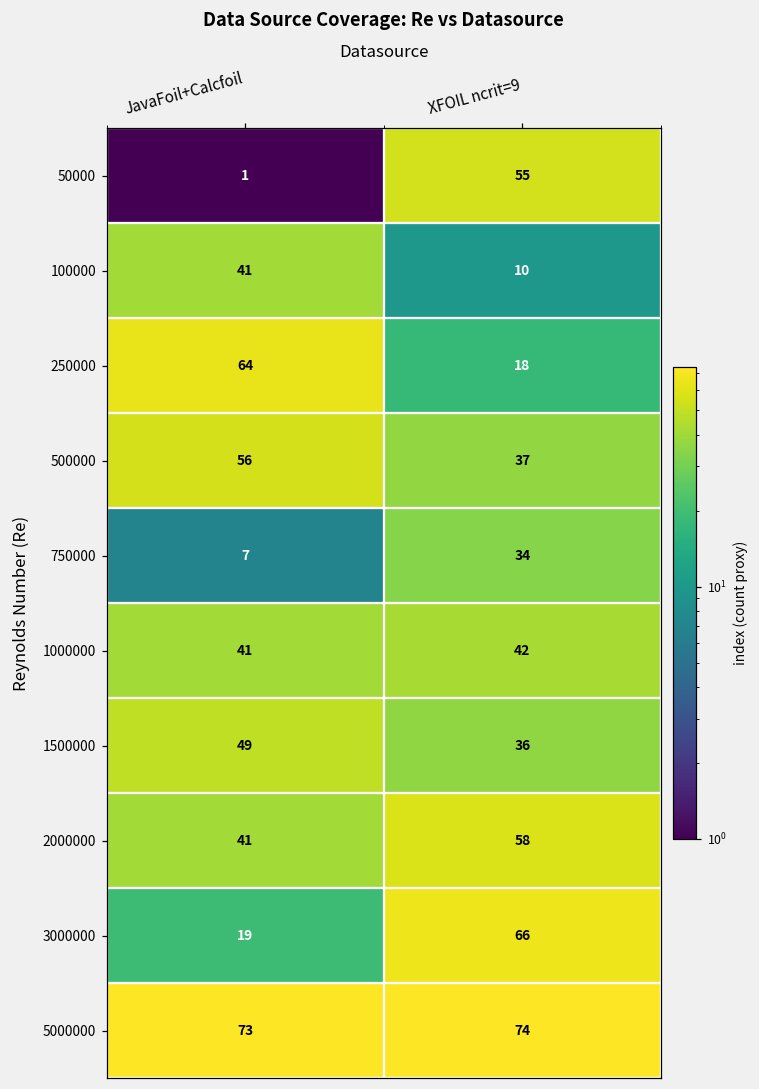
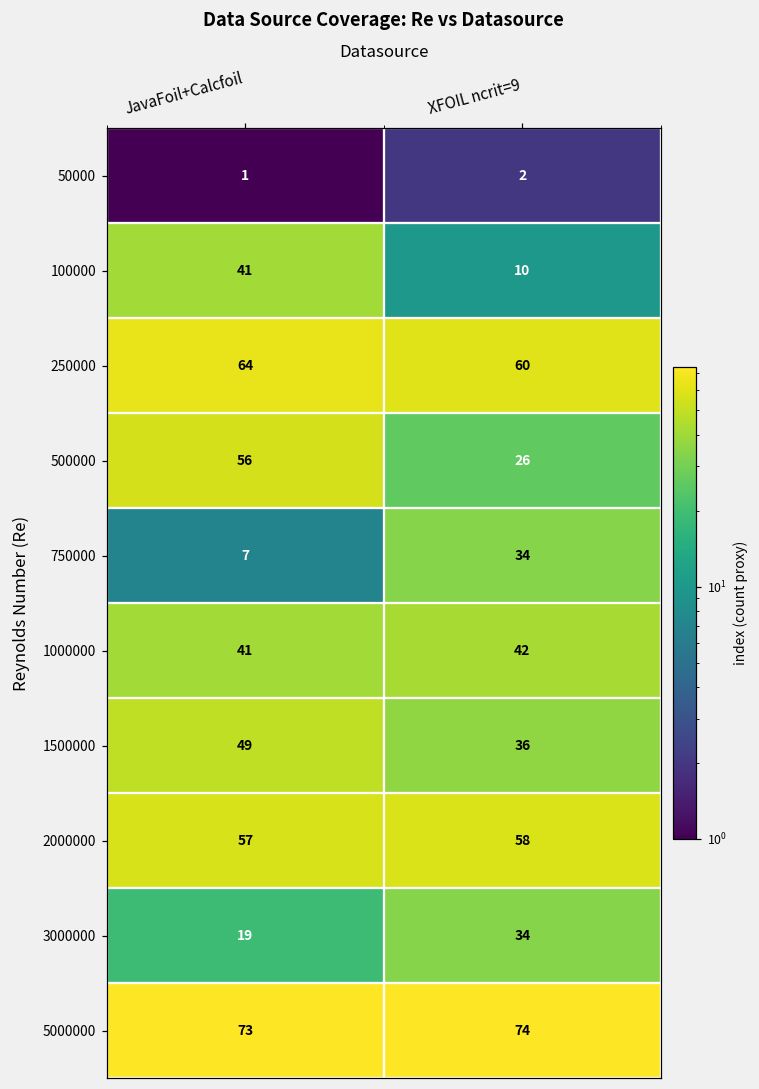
  {
    "50000": {
      "JavaFoil+Calcfoil": 1,
-     "XFOIL ncrit=9": 55
+     "XFOIL ncrit=9": 2
    },
    "100000": {
      "JavaFoil+Calcfoil": 41,
      "XFOIL ncrit=9": 10
    },
    "250000": {
      "JavaFoil+Calcfoil": 64,
-     "XFOIL ncrit=9": 18
+     "XFOIL ncrit=9": 60
    },
    "500000": {
      "JavaFoil+Calcfoil": 56,
-     "XFOIL ncrit=9": 37
+     "XFOIL ncrit=9": 26
    },
    "750000": {
      "JavaFoil+Calcfoil": 7,
      "XFOIL ncrit=9": 34
    },
    "1000000": {
      "JavaFoil+Calcfoil": 41,
      "XFOIL ncrit=9": 42
    },
    "1500000": {
      "JavaFoil+Calcfoil": 49,
      "XFOIL ncrit=9": 36
    },
    "2000000": {
-     "JavaFoil+Calcfoil": 41,
+     "JavaFoil+Calcfoil": 57,
      "XFOIL ncrit=9": 58
    },
    "3000000": {
      "JavaFoil+Calcfoil": 19,
-     "XFOIL ncrit=9": 66
+     "XFOIL ncrit=9": 34
    },
    "5000000": {
      "JavaFoil+Calcfoil": 73,
      "XFOIL ncrit=9": 74
    }
  }
